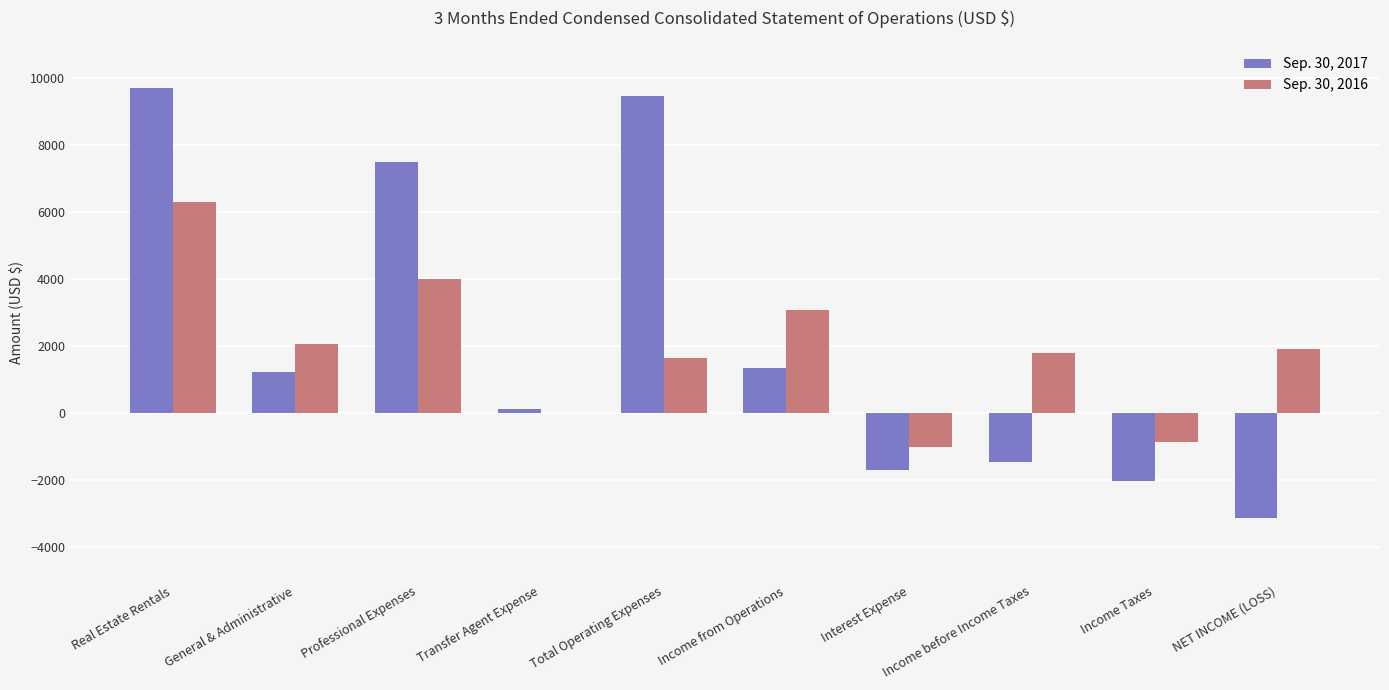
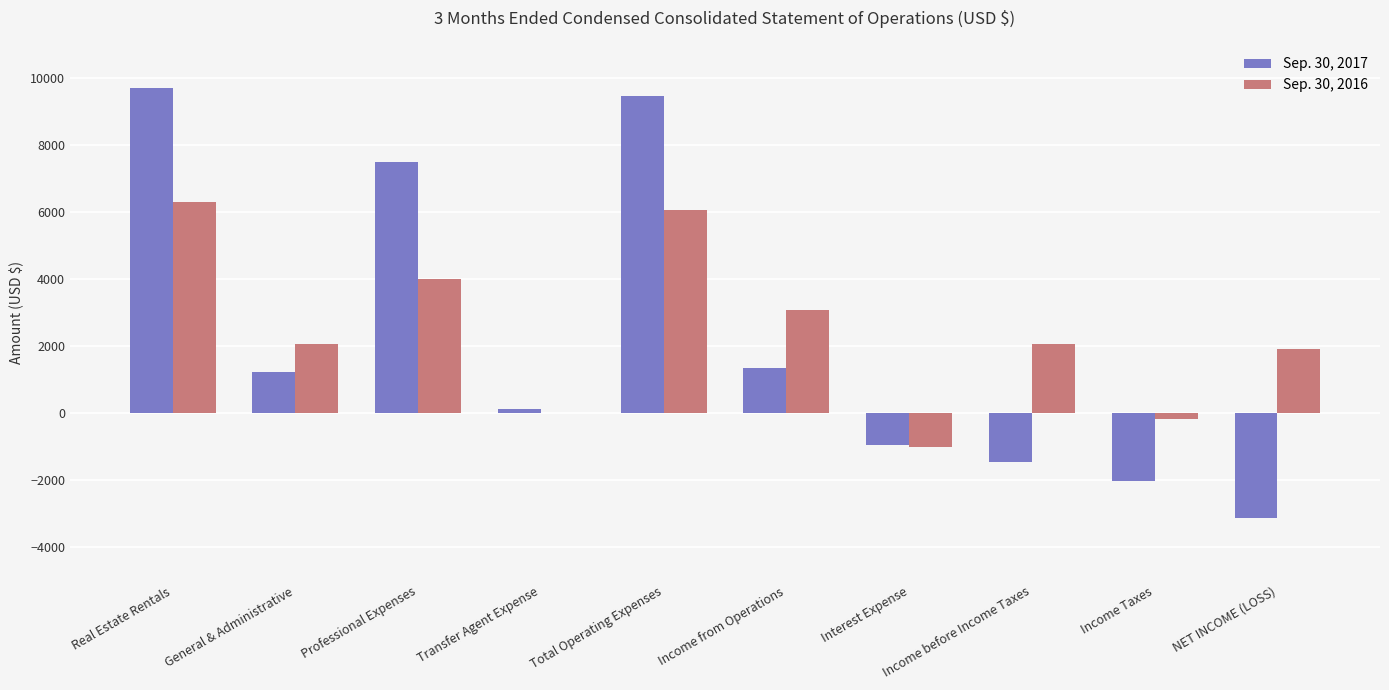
  {
    "Sep. 30, 2017": {
      "Real Estate Rentals": 9700,
      "General & Administrative": 1200,
      "Professional Expenses": 7500,
      "Transfer Agent Expense": 100,
      "Total Operating Expenses": 9500,
      "Income from Operations": 1300,
-     "Interest Expense": -1700,
+     "Interest Expense": -1000,
      "Income before Income Taxes": -1500,
      "Income Taxes": -2000,
      "NET INCOME (LOSS)": -3100
    },
    "Sep. 30, 2016": {
      "Real Estate Rentals": 6300,
      "General & Administrative": 2100,
      "Professional Expenses": 4000,
      "Transfer Agent Expense": 0,
-     "Total Operating Expenses": 1700,
+     "Total Operating Expenses": 6100,
      "Income from Operations": 3100,
      "Interest Expense": -1000,
-     "Income before Income Taxes": 1800,
-     "Income Taxes": -900,
+     "Income before Income Taxes": 2100,
+     "Income Taxes": -200,
      "NET INCOME (LOSS)": 1900
    }
  }
